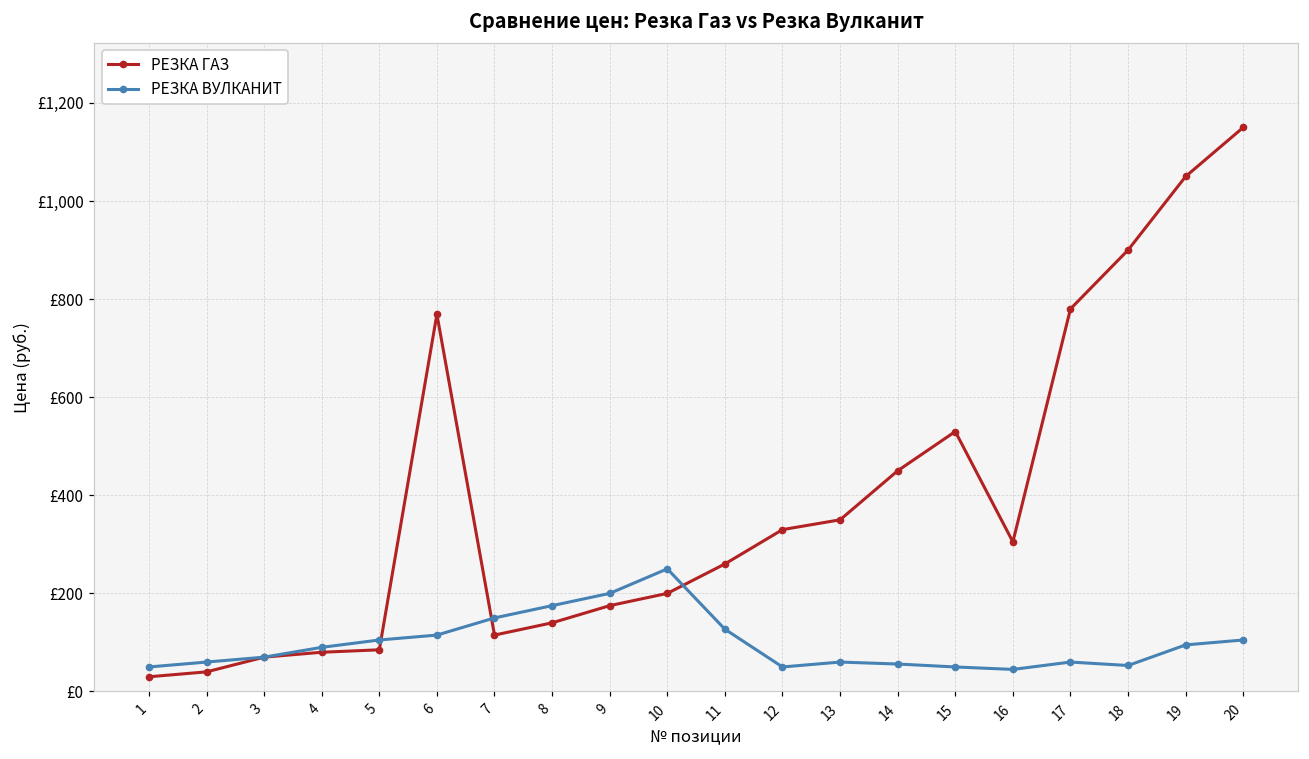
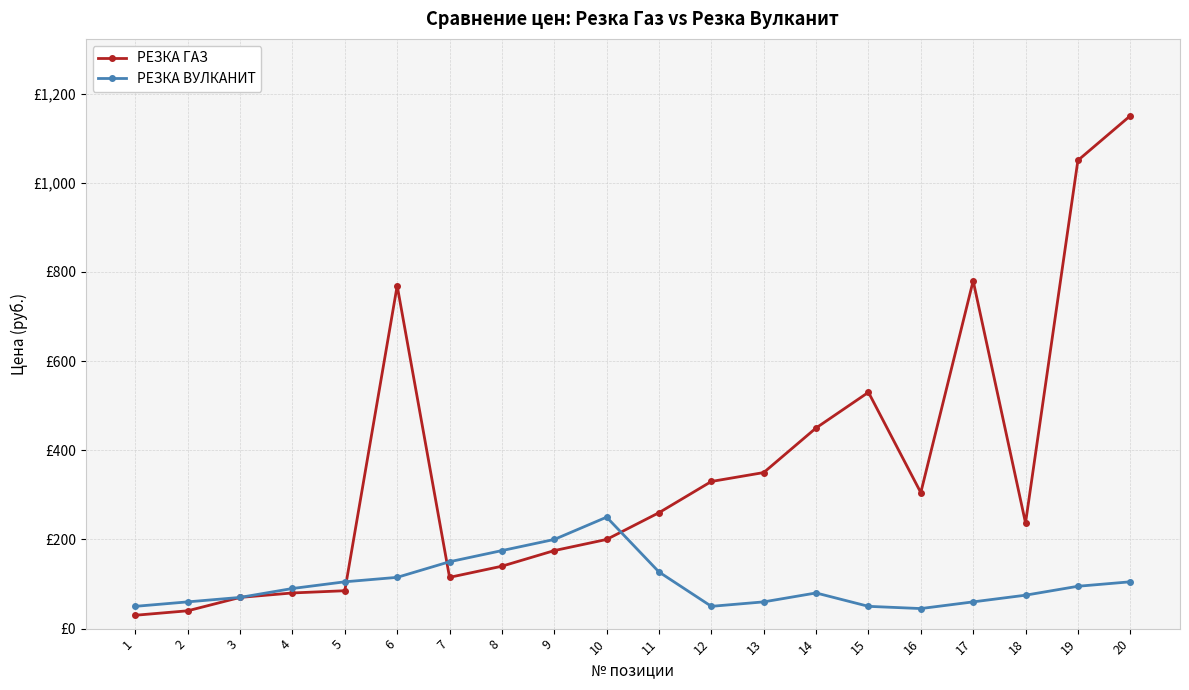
  {
    "РЕЗКА ГАЗ": {
      "1": "£30",
      "2": "£40",
      "4": "£80",
      "5": "£90",
      "6": "£770",
      "7": "£120",
      "8": "£140",
      "9": "£180",
      "10": "£200",
      "11": "£260",
      "12": "£330",
      "13": "£350",
      "14": "£450",
      "15": "£530",
      "16": "£310",
      "17": "£780",
-     "18": "£900",
+     "18": "£240",
      "19": "£1,050",
      "20": "£1,150"
    },
    "РЕЗКА ВУЛКАНИТ": {
      "1": "£50",
      "2": "£60",
      "4": "£90",
      "5": "£110",
      "6": "£120",
      "7": "£150",
      "8": "£180",
      "9": "£200",
      "10": "£250",
      "11": "£130",
      "12": "£50",
      "13": "£60",
-     "14": "£60",
+     "14": "£80",
      "15": "£50",
      "16": "£50",
      "17": "£60",
-     "18": "£50",
+     "18": "£80",
      "19": "£100",
      "20": "£110"
    }
  }
